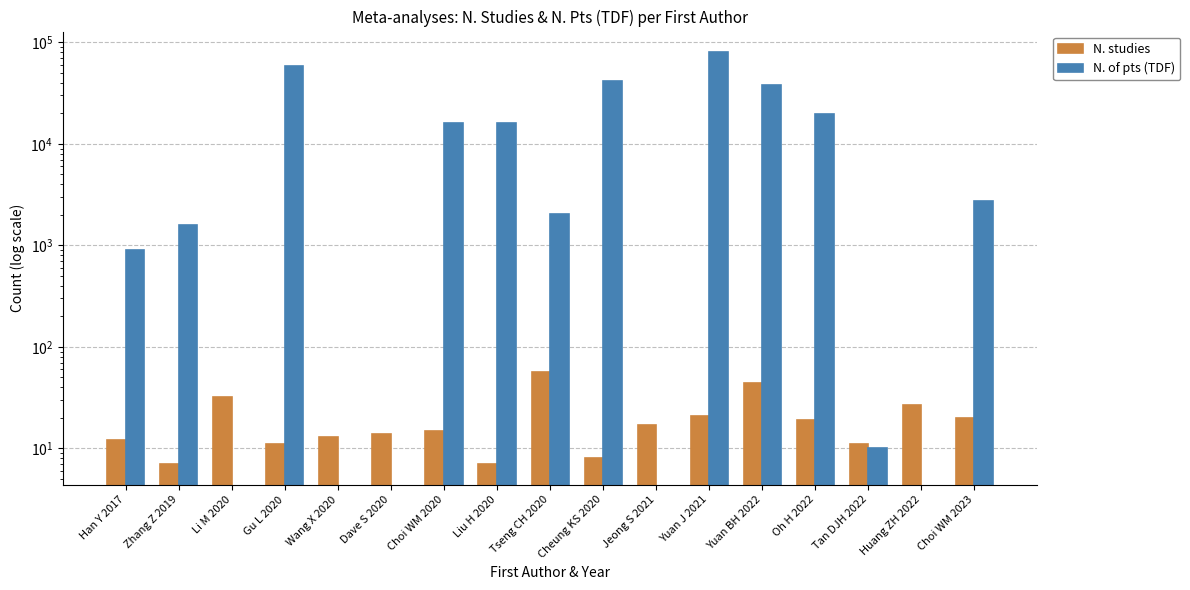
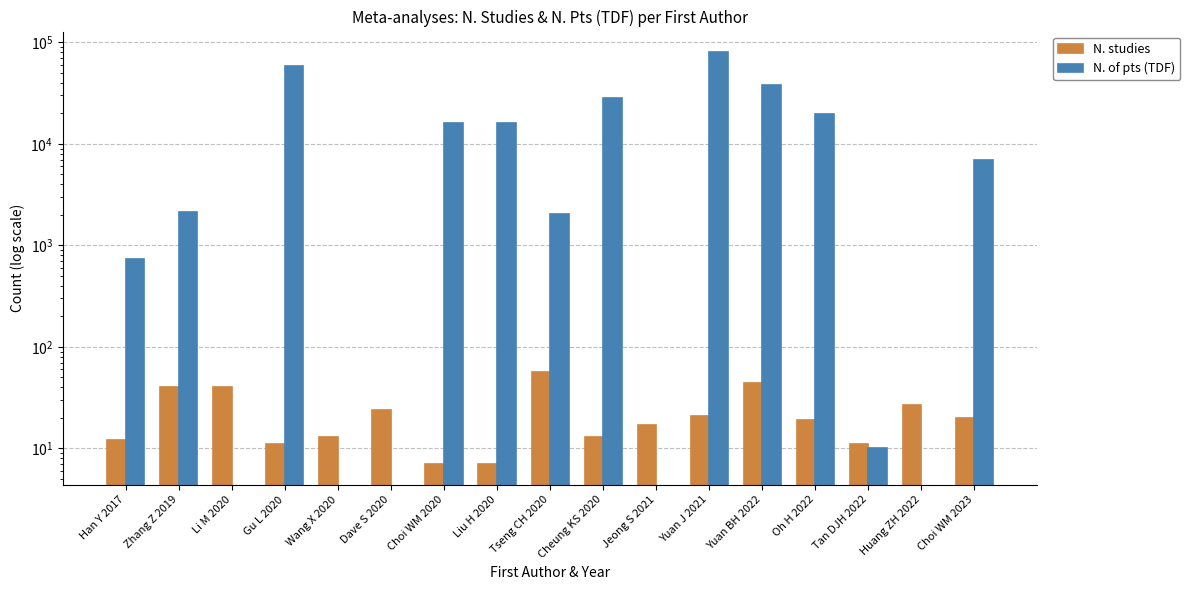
  {
    "N. studies": {
      "Han Y 2017": 12,
-     "Zhang Z 2019": 7,
-     "Li M 2020": 32,
+     "Zhang Z 2019": 40,
+     "Li M 2020": 40,
      "Gu L 2020": 11,
      "Wang X 2020": 13,
-     "Dave S 2020": 14,
-     "Choi WM 2020": 15,
+     "Dave S 2020": 24,
+     "Choi WM 2020": 7,
      "Liu H 2020": 7,
      "Tseng CH 2020": 60,
-     "Cheung KS 2020": 8,
+     "Cheung KS 2020": 13,
      "Jeong S 2021": 17,
      "Yuan J 2021": 21,
      "Yuan BH 2022": 44,
      "Oh H 2022": 19,
      "Tan DJH 2022": 11,
      "Huang ZH 2022": 27,
      "Choi WM 2023": 20
    },
    "N. of pts (TDF)": {
-     "Han Y 2017": 900,
-     "Zhang Z 2019": 1600,
+     "Han Y 2017": 700,
+     "Zhang Z 2019": 2100,
      "Gu L 2020": 60000,
      "Choi WM 2020": 16000,
      "Liu H 2020": 16000,
      "Tseng CH 2020": 2100,
-     "Cheung KS 2020": 42000,
+     "Cheung KS 2020": 29000,
      "Yuan J 2021": 80000,
      "Yuan BH 2022": 38000,
      "Oh H 2022": 20000,
      "Tan DJH 2022": 10,
-     "Choi WM 2023": 2700
+     "Choi WM 2023": 7000
    }
  }
